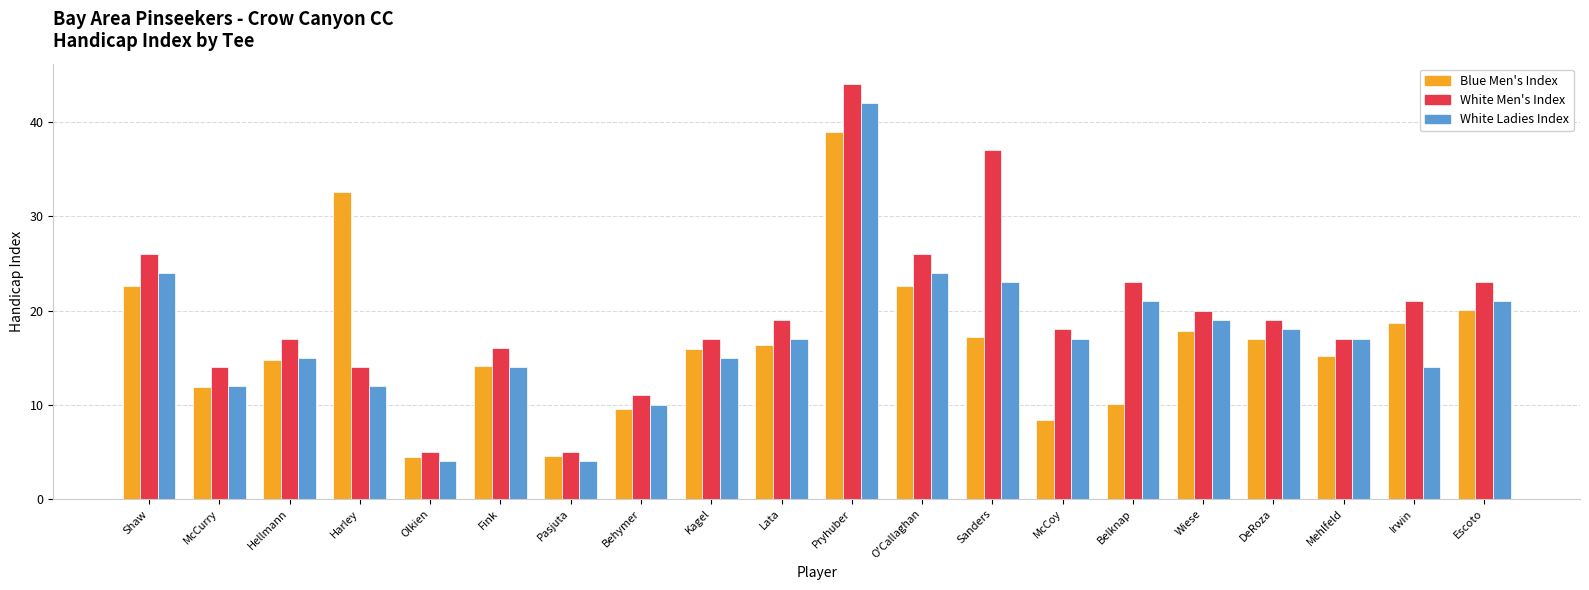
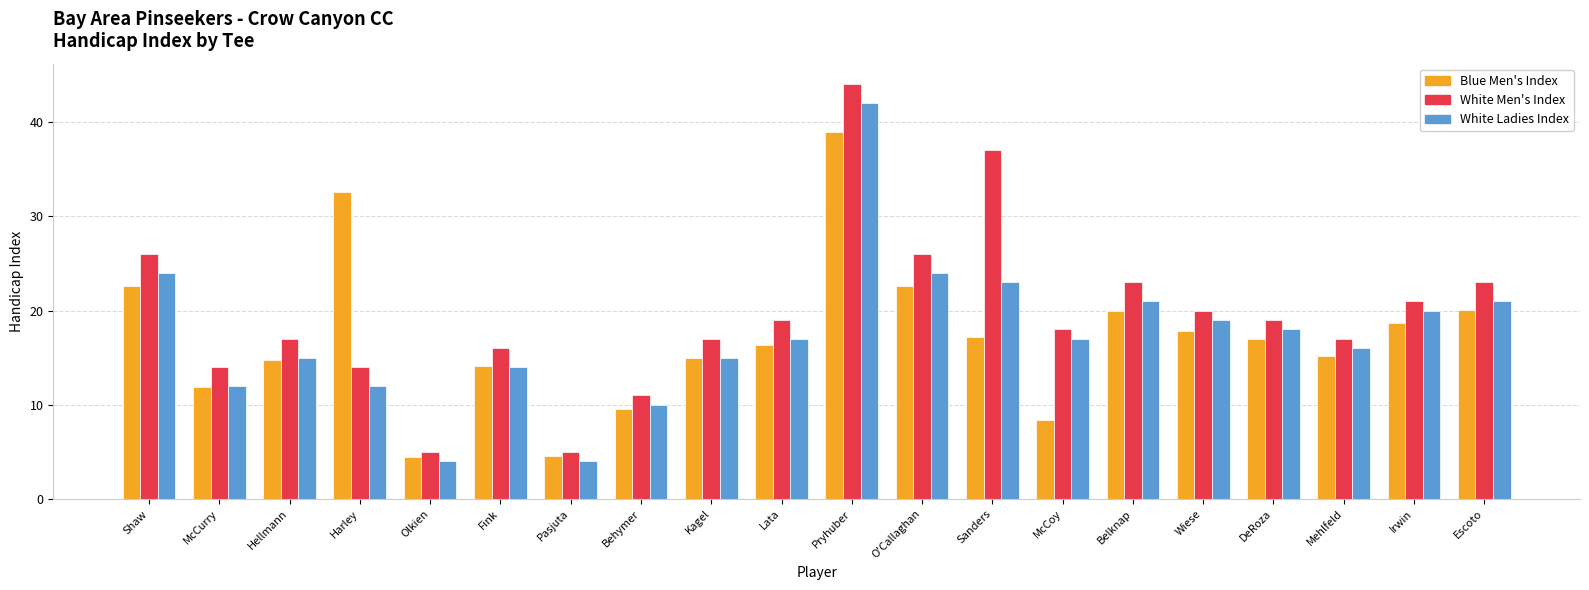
  {
    "Blue Men's Index": {
      "Shaw": 23,
      "McCurry": 12,
      "Hellmann": 15,
      "Harley": 33,
      "Olkien": 5,
      "Fink": 14,
      "Pasjuta": 5,
      "Behymer": 10,
-     "Kagel": 16,
+     "Kagel": 15,
      "Lata": 16,
      "Pryhuber": 39,
      "O'Callaghan": 23,
      "Sanders": 17,
      "McCoy": 8,
-     "Belknap": 10,
+     "Belknap": 20,
      "Wiese": 18,
      "DeRoza": 17,
      "Mehlfeld": 15,
      "Irwin": 19,
      "Escoto": 20
    },
    "White Men's Index": {
      "Shaw": 26,
      "McCurry": 14,
      "Hellmann": 17,
      "Harley": 14,
      "Olkien": 5,
      "Fink": 16,
      "Pasjuta": 5,
      "Behymer": 11,
      "Kagel": 17,
      "Lata": 19,
      "Pryhuber": 44,
      "O'Callaghan": 26,
      "Sanders": 37,
      "McCoy": 18,
      "Belknap": 23,
      "Wiese": 20,
      "DeRoza": 19,
      "Mehlfeld": 17,
      "Irwin": 21,
      "Escoto": 23
    },
    "White Ladies Index": {
      "Shaw": 24,
      "McCurry": 12,
      "Hellmann": 15,
      "Harley": 12,
      "Olkien": 4,
      "Fink": 14,
      "Pasjuta": 4,
      "Behymer": 10,
      "Kagel": 15,
      "Lata": 17,
      "Pryhuber": 42,
      "O'Callaghan": 24,
      "Sanders": 23,
      "McCoy": 17,
      "Belknap": 21,
      "Wiese": 19,
      "DeRoza": 18,
-     "Mehlfeld": 17,
-     "Irwin": 14,
+     "Mehlfeld": 16,
+     "Irwin": 20,
      "Escoto": 21
    }
  }
